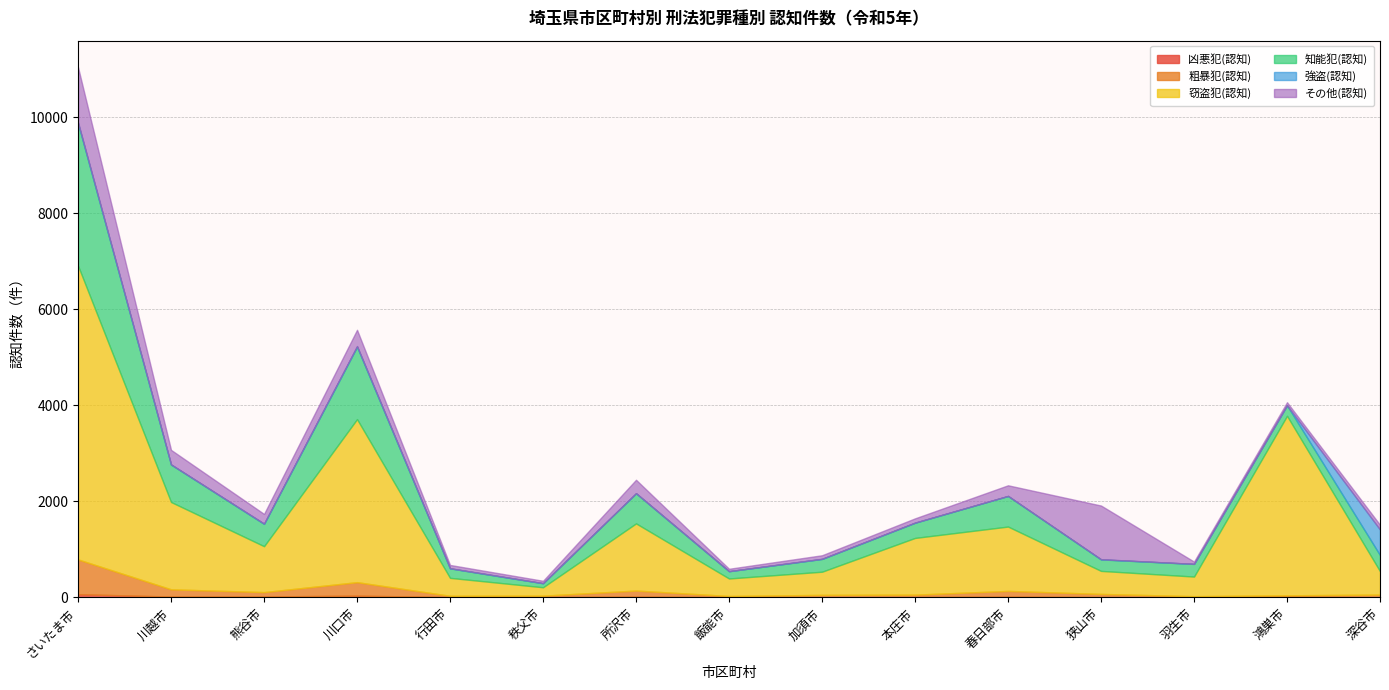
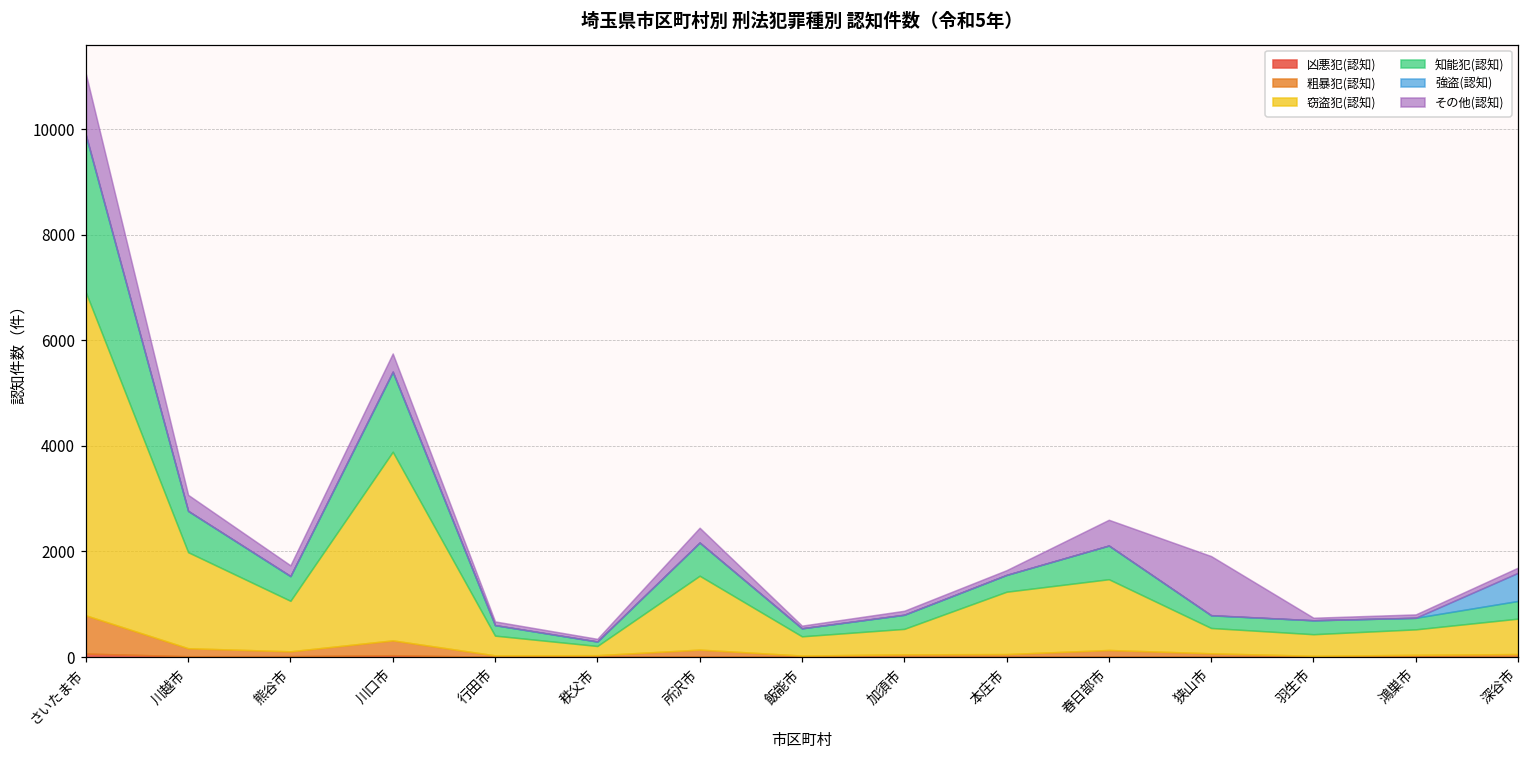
  {
    "窃盗犯(認知)": {
      "さいたま市": 6100,
      "川越市": 1800,
      "熊谷市": 1000,
-     "川口市": 3400,
+     "川口市": 3600,
      "行田市": 400,
      "秩父市": 200,
      "所沢市": 1400,
      "飯能市": 400,
      "加須市": 500,
      "本庄市": 1200,
      "春日部市": 1300,
      "狭山市": 500,
      "羽生市": 400,
-     "鴻巣市": 3700,
-     "深谷市": 500
+     "鴻巣市": 500,
+     "深谷市": 700
    },
    "知能犯(認知)": {
      "深谷市": 300
    },
    "強盗(認知)": {
      "深谷市": 500
    },
    "その他(認知)": {
      "さいたま市": 1200,
      "川越市": 300,
      "熊谷市": 200,
      "川口市": 300,
      "行田市": 100,
      "所沢市": 300,
      "加須市": 100,
      "本庄市": 100,
-     "春日部市": 200,
+     "春日部市": 500,
      "狭山市": 1100,
      "鴻巣市": 100,
      "深谷市": 100
    }
  }
